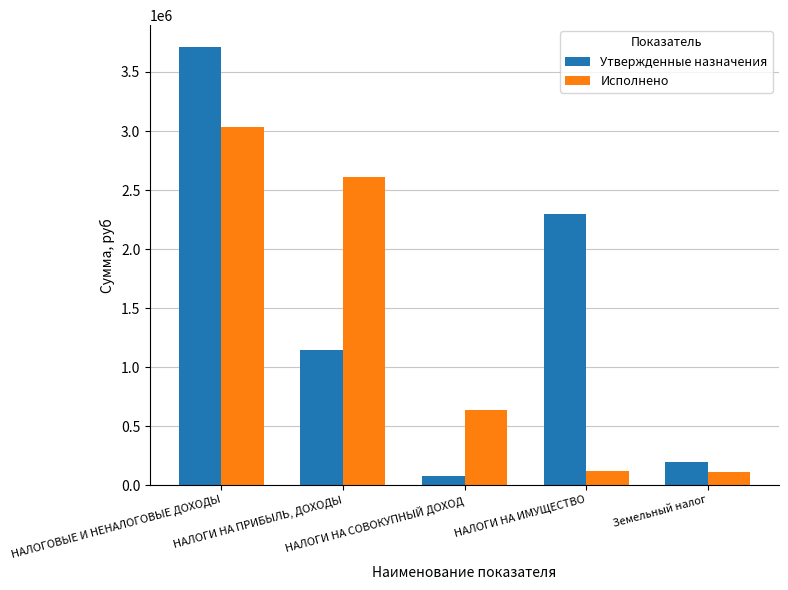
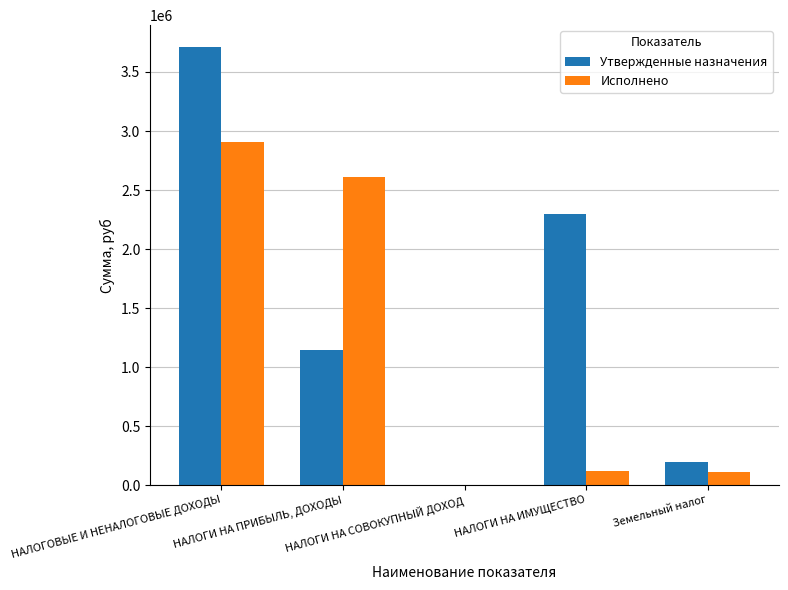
  {
    "Утвержденные назначения": {
      "НАЛОГОВЫЕ И НЕНАЛОГОВЫЕ ДОХОДЫ": 3710000,
      "НАЛОГИ НА ПРИБЫЛЬ, ДОХОДЫ": 1140000,
-     "НАЛОГИ НА СОВОКУПНЫЙ ДОХОД": 70000,
+     "НАЛОГИ НА СОВОКУПНЫЙ ДОХОД": 0,
      "НАЛОГИ НА ИМУЩЕСТВО": 2300000,
      "Земельный налог": 200000
    },
    "Исполнено": {
-     "НАЛОГОВЫЕ И НЕНАЛОГОВЫЕ ДОХОДЫ": 3030000,
+     "НАЛОГОВЫЕ И НЕНАЛОГОВЫЕ ДОХОДЫ": 2900000,
      "НАЛОГИ НА ПРИБЫЛЬ, ДОХОДЫ": 2610000,
-     "НАЛОГИ НА СОВОКУПНЫЙ ДОХОД": 640000,
+     "НАЛОГИ НА СОВОКУПНЫЙ ДОХОД": 0,
      "НАЛОГИ НА ИМУЩЕСТВО": 120000,
      "Земельный налог": 110000
    }
  }
